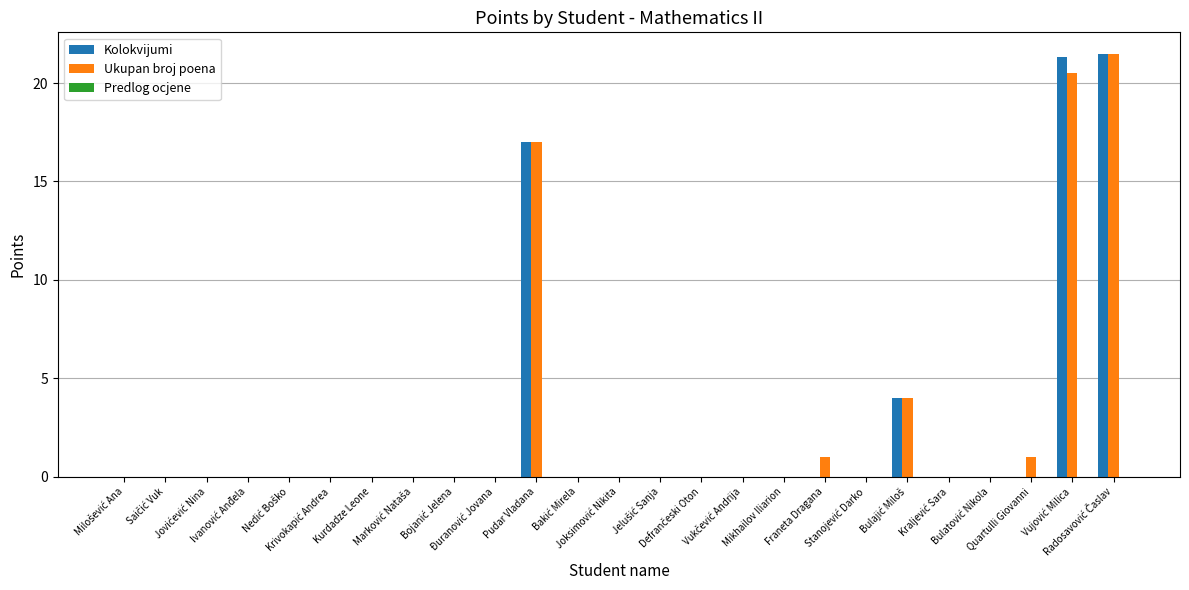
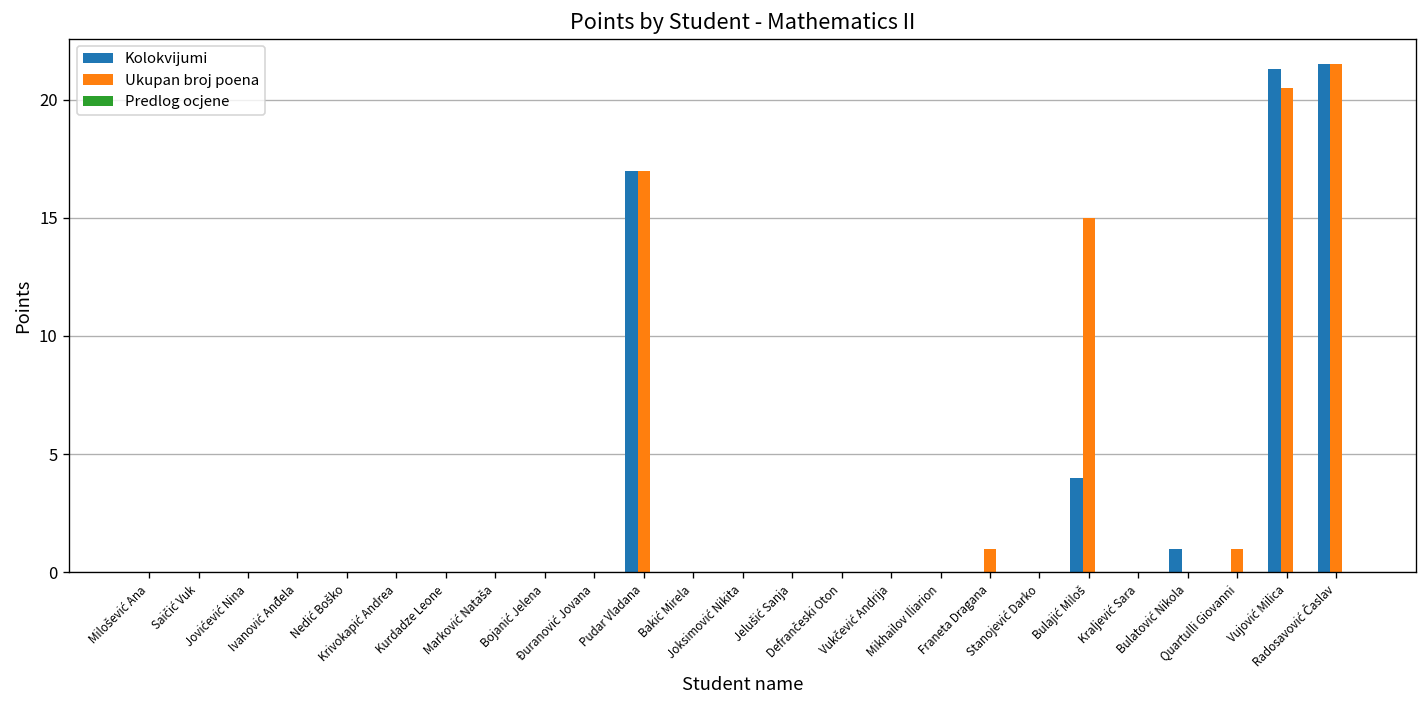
  {
    "Kolokvijumi": {
      "Milošević Ana": 0,
      "Saičić Vuk": 0,
      "Jovićević Nina": 0,
      "Ivanović Anđela": 0,
      "Nedić Boško": 0,
      "Krivokapić Andrea": 0,
      "Kurdadze Leone": 0,
      "Marković Nataša": 0,
      "Bojanić Jelena": 0,
      "Đuranović Jovana": 0,
      "Pudar Vladana": 17,
      "Bakić Mirela": 0,
      "Joksimović Nikita": 0,
      "Jelušić Sanja": 0,
      "Defrančeski Oton": 0,
      "Vukčević Andrija": 0,
      "Mikhailov Iliarion": 0,
      "Franeta Dragana": 0,
      "Stanojević Darko": 0,
      "Bulajić Miloš": 4,
      "Kraljević Sara": 0,
-     "Bulatović Nikola": 0,
+     "Bulatović Nikola": 1,
      "Quartulli Giovanni": 0,
      "Vujović Milica": 21.3,
      "Radosavović Časlav": 21.5
    },
    "Ukupan broj poena": {
      "Milošević Ana": 0,
      "Saičić Vuk": 0,
      "Jovićević Nina": 0,
      "Ivanović Anđela": 0,
      "Nedić Boško": 0,
      "Krivokapić Andrea": 0,
      "Kurdadze Leone": 0,
      "Marković Nataša": 0,
      "Bojanić Jelena": 0,
      "Đuranović Jovana": 0,
      "Pudar Vladana": 17,
      "Bakić Mirela": 0,
      "Joksimović Nikita": 0,
      "Jelušić Sanja": 0,
      "Defrančeski Oton": 0,
      "Vukčević Andrija": 0,
      "Mikhailov Iliarion": 0,
      "Franeta Dragana": 1,
      "Stanojević Darko": 0,
-     "Bulajić Miloš": 4,
+     "Bulajić Miloš": 15,
      "Kraljević Sara": 0,
      "Bulatović Nikola": 0,
      "Quartulli Giovanni": 1,
      "Vujović Milica": 20.5,
      "Radosavović Časlav": 21.5
    },
    "Predlog ocjene": {
      "Milošević Ana": 0,
      "Saičić Vuk": 0,
      "Jovićević Nina": 0,
      "Ivanović Anđela": 0,
      "Nedić Boško": 0,
      "Krivokapić Andrea": 0,
      "Kurdadze Leone": 0,
      "Marković Nataša": 0,
      "Bojanić Jelena": 0,
      "Đuranović Jovana": 0,
      "Pudar Vladana": 0,
      "Bakić Mirela": 0,
      "Joksimović Nikita": 0,
      "Jelušić Sanja": 0,
      "Defrančeski Oton": 0,
      "Vukčević Andrija": 0,
      "Mikhailov Iliarion": 0,
      "Franeta Dragana": 0,
      "Stanojević Darko": 0,
      "Bulajić Miloš": 0,
      "Kraljević Sara": 0,
      "Bulatović Nikola": 0,
      "Quartulli Giovanni": 0,
      "Vujović Milica": 0,
      "Radosavović Časlav": 0
    }
  }
